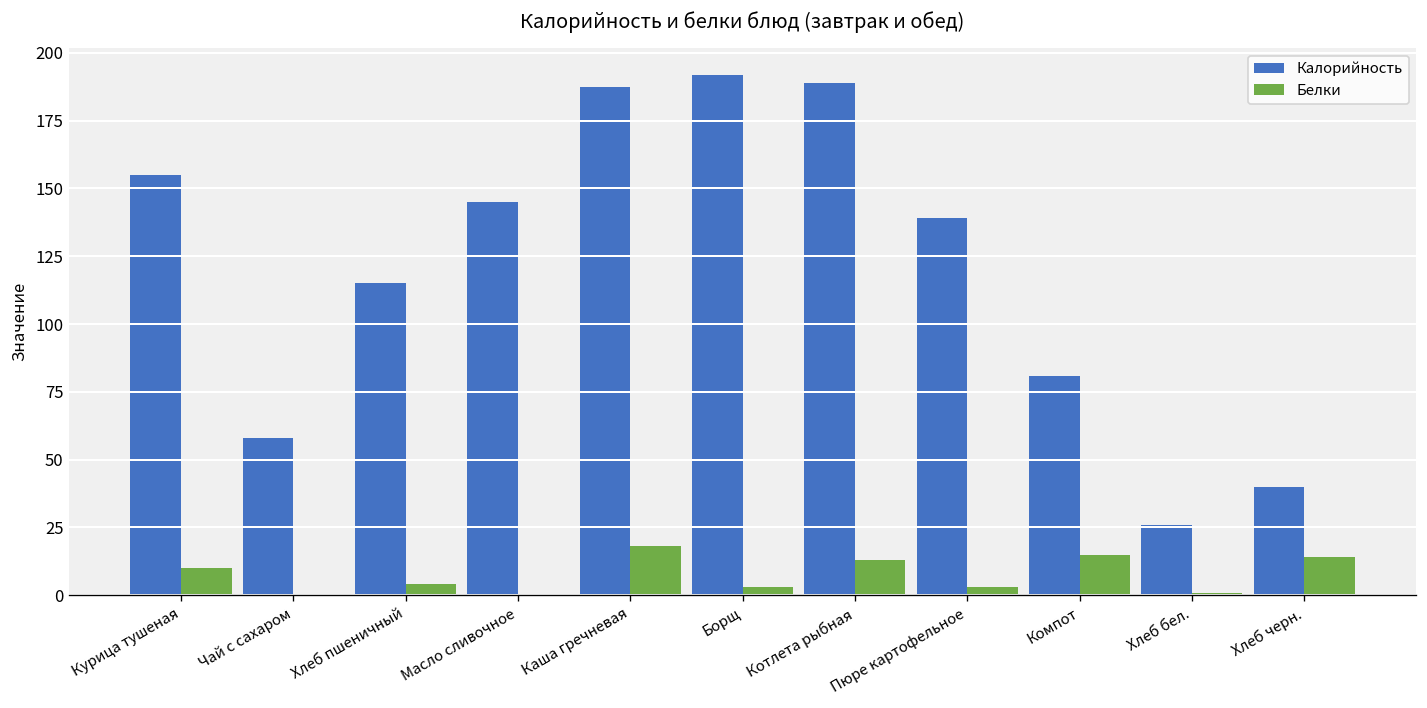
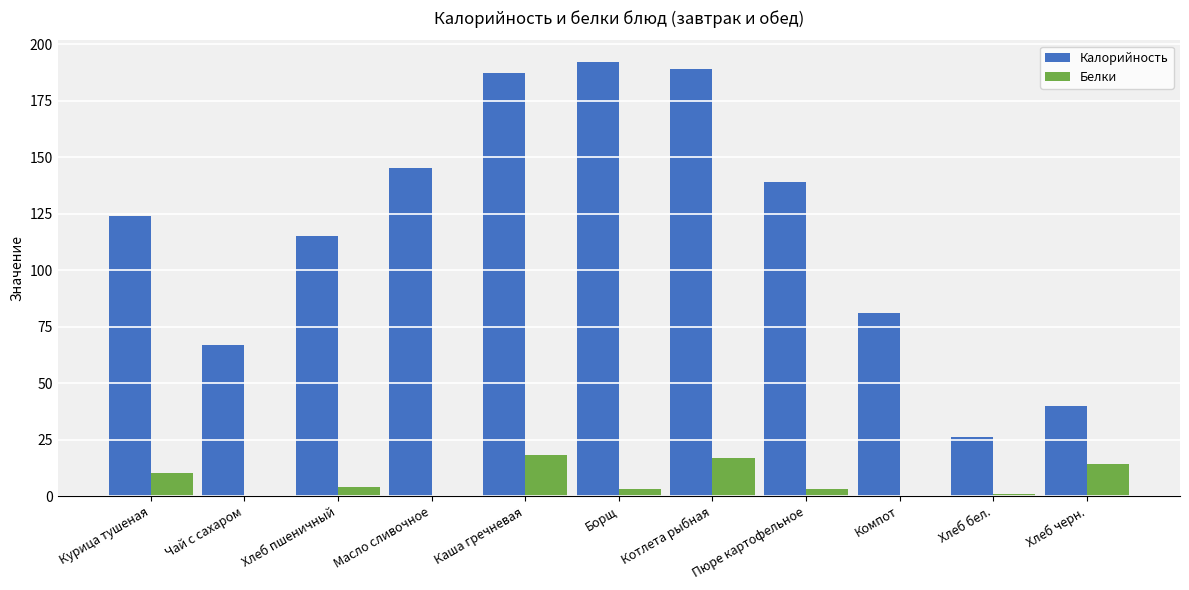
  {
    "Калорийность": {
-     "Курица тушеная": 155,
-     "Чай с сахаром": 58,
+     "Курица тушеная": 124,
+     "Чай с сахаром": 67,
      "Хлеб пшеничный": 115,
      "Масло сливочное": 145,
      "Каша гречневая": 187,
      "Борщ": 192,
      "Котлета рыбная": 189,
      "Пюре картофельное": 139,
      "Компот": 81,
      "Хлеб бел.": 26,
      "Хлеб черн.": 40
    },
    "Белки": {
      "Курица тушеная": 10,
      "Хлеб пшеничный": 4,
      "Каша гречневая": 18,
      "Борщ": 3,
-     "Котлета рыбная": 13,
+     "Котлета рыбная": 17,
      "Пюре картофельное": 3,
-     "Компот": 15,
+     "Компот": 0,
      "Хлеб черн.": 14
    }
  }
